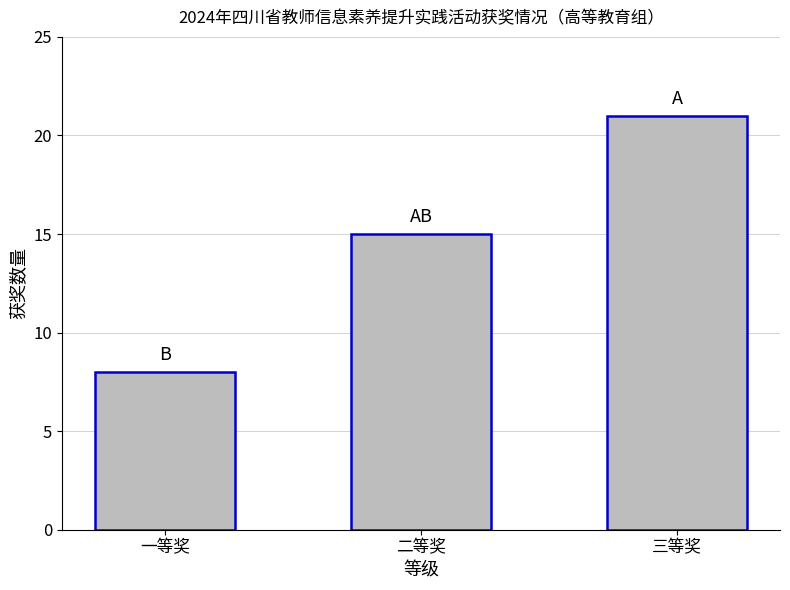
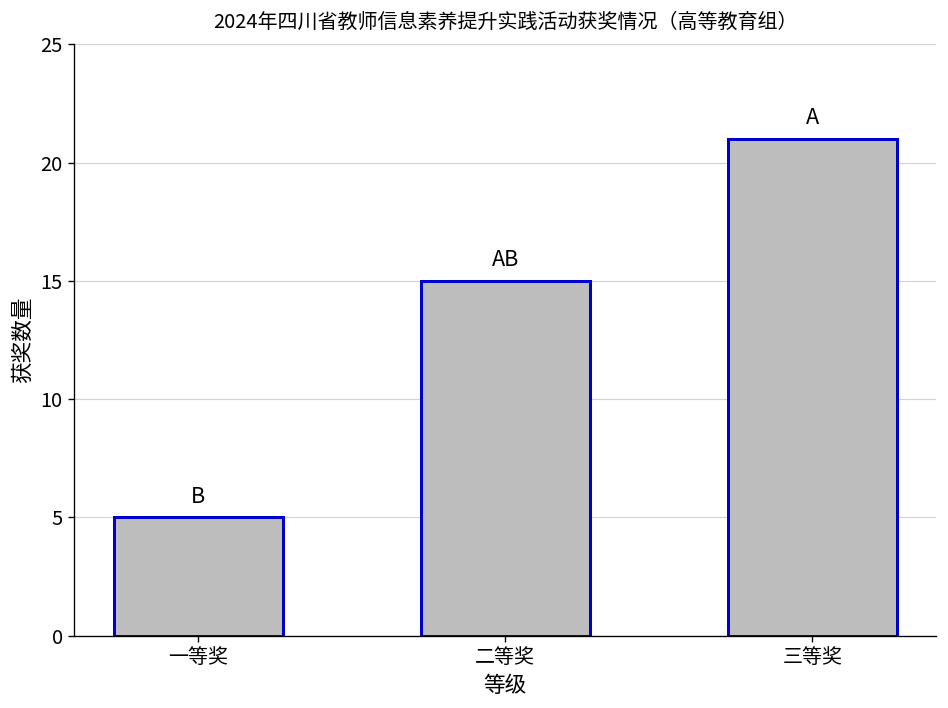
  {
-   "一等奖": 8,
+   "一等奖": 5,
    "二等奖": 15,
    "三等奖": 21
  }
